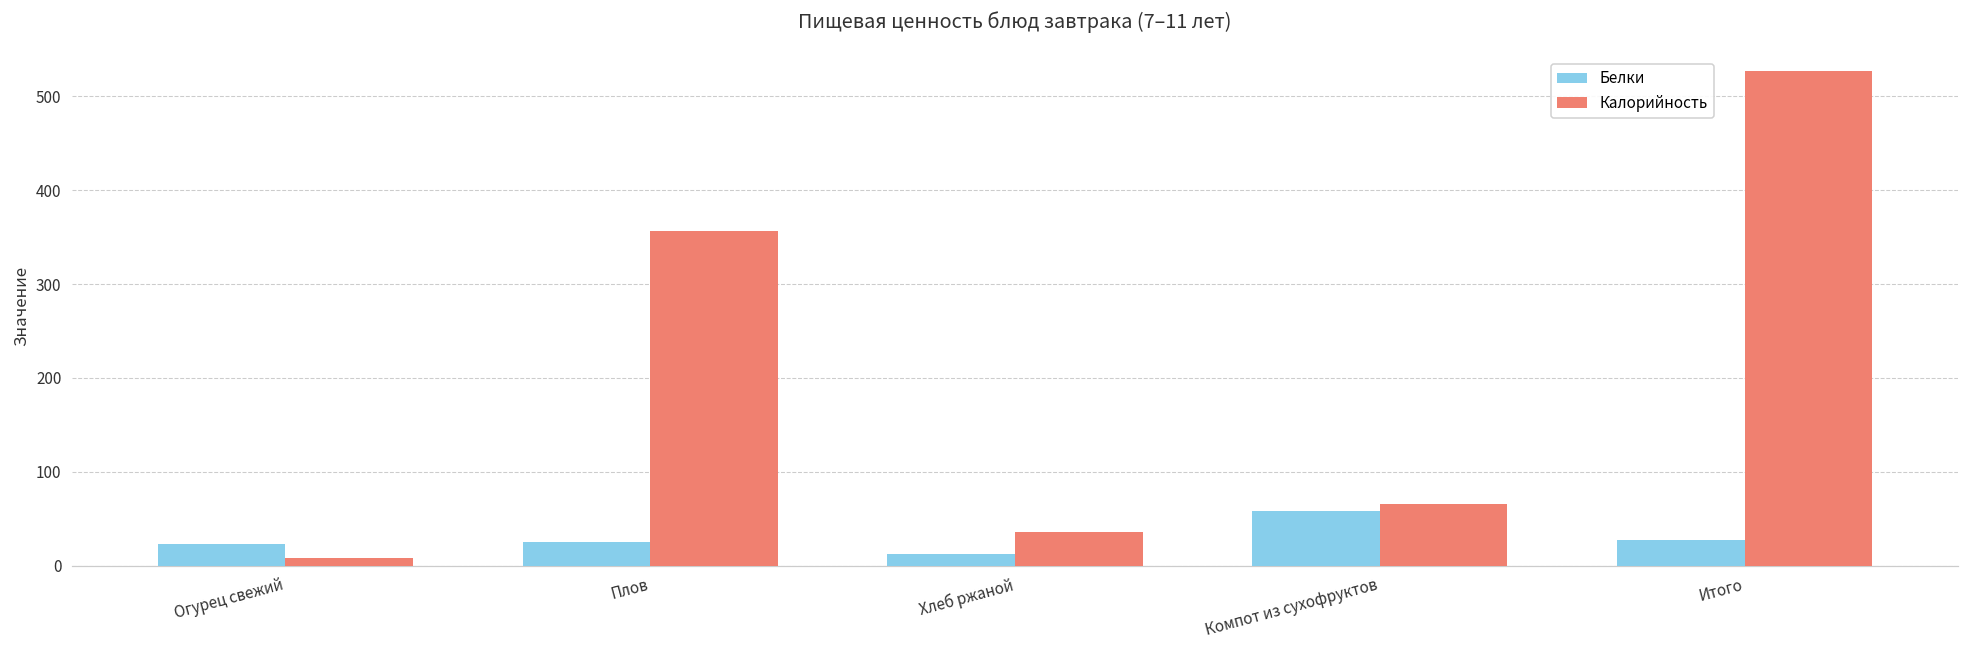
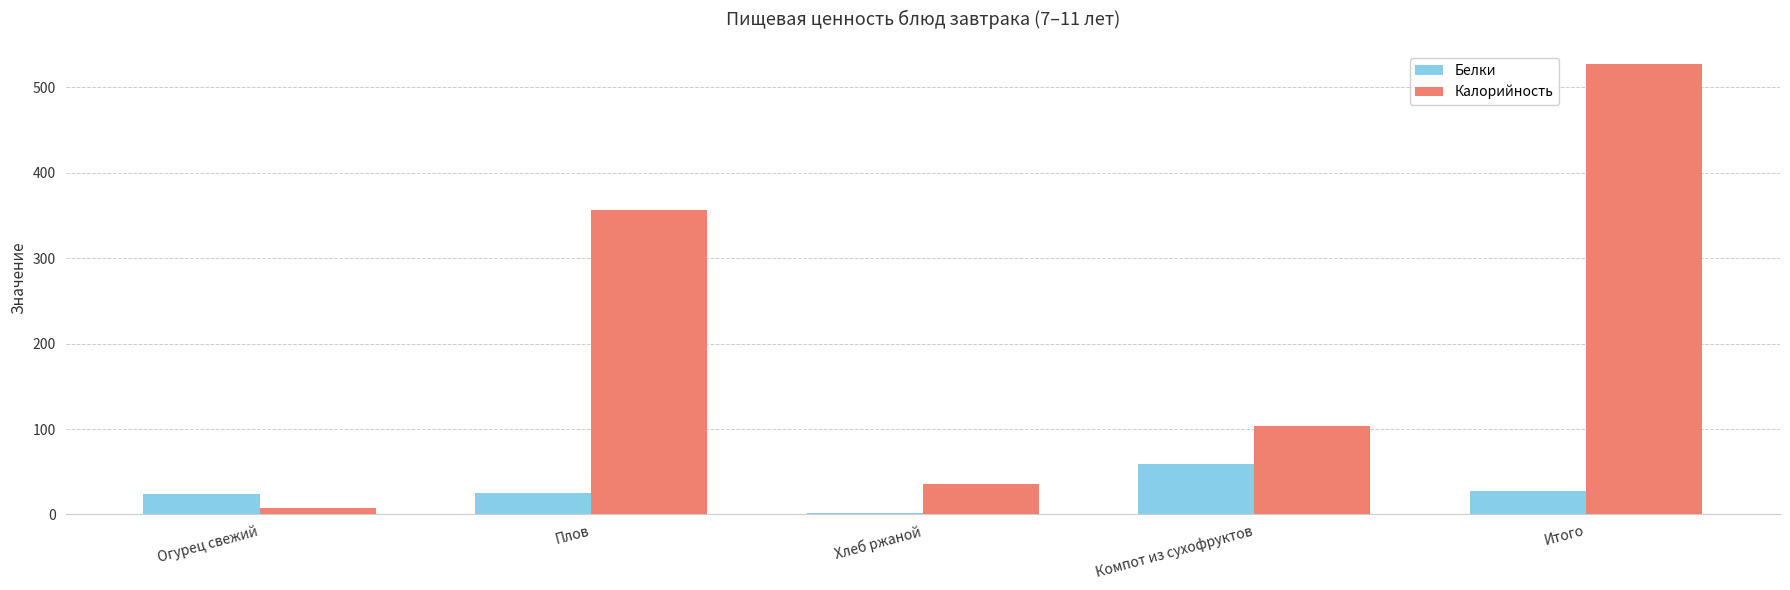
  {
    "Белки": {
      "Огурец свежий": 20,
      "Плов": 30,
-     "Хлеб ржаной": 10,
+     "Хлеб ржаной": 0,
      "Компот из сухофруктов": 60,
      "Итого": 30
    },
    "Калорийность": {
      "Огурец свежий": 10,
      "Плов": 360,
      "Хлеб ржаной": 40,
-     "Компот из сухофруктов": 70,
+     "Компот из сухофруктов": 100,
      "Итого": 530
    }
  }
